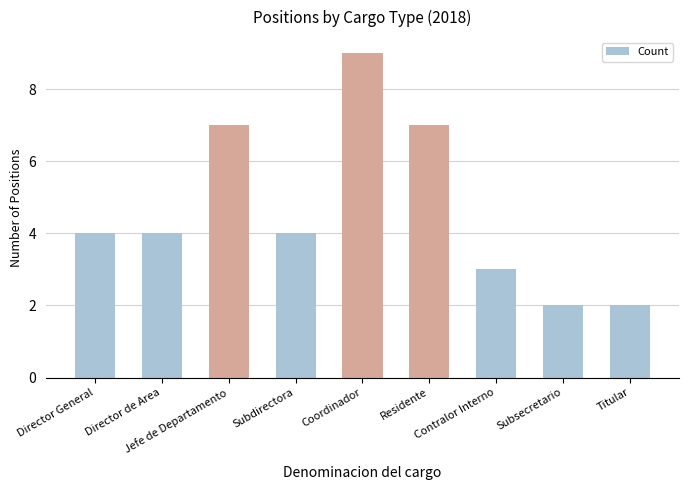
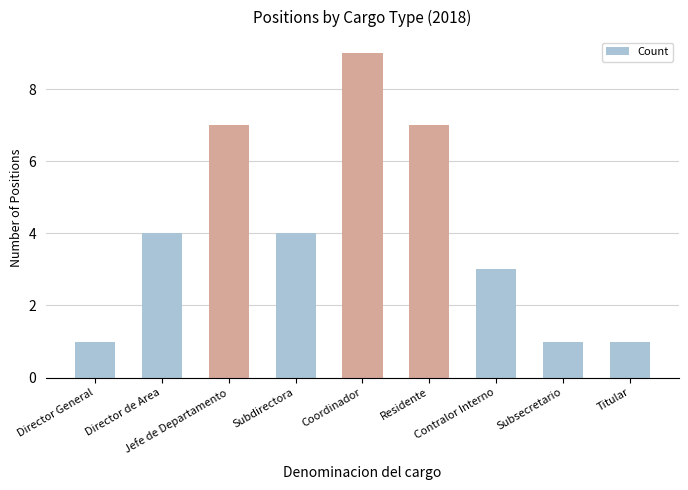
  {
-   "Director General": 4,
+   "Director General": 1,
    "Director de Area": 4,
    "Jefe de Departamento": 7,
    "Subdirectora": 4,
    "Coordinador": 9,
    "Residente": 7,
    "Contralor Interno": 3,
-   "Subsecretario": 2,
-   "Titular": 2
+   "Subsecretario": 1,
+   "Titular": 1
  }
